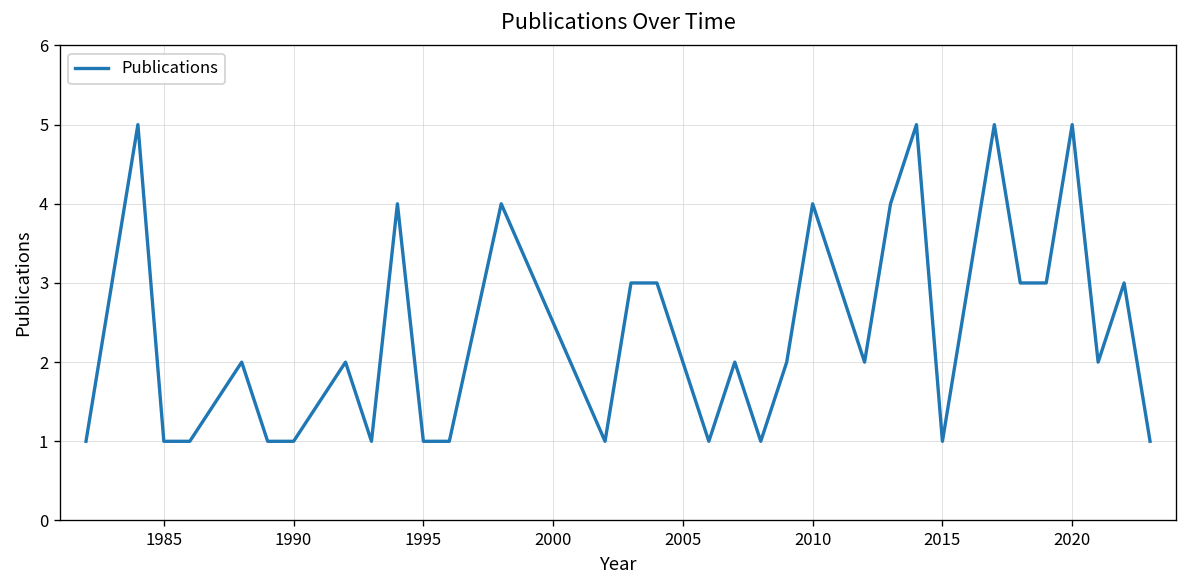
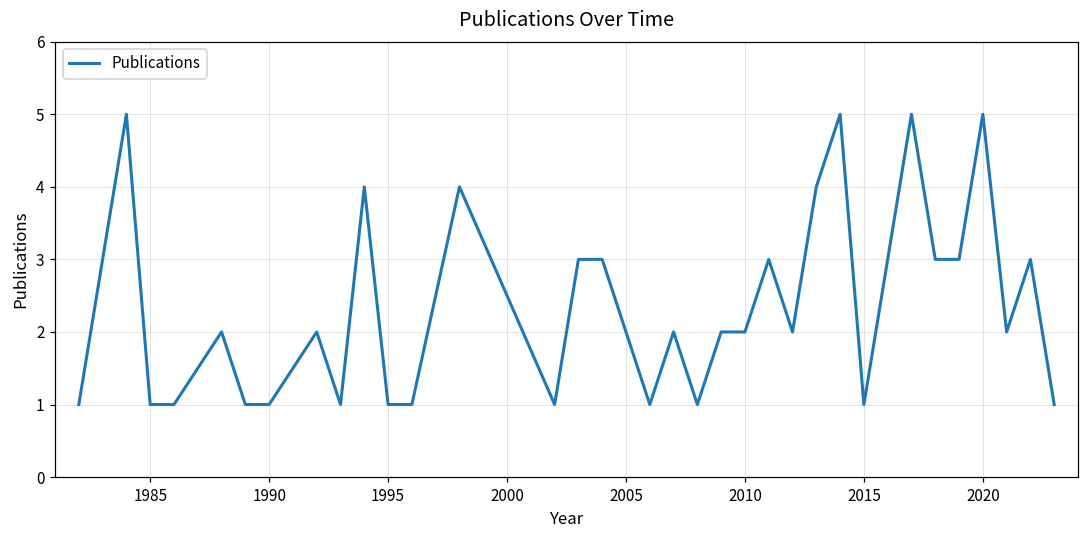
  {
    "1985": 1,
    "1990": 1,
    "1995": 1,
-   "2010": 4,
+   "2010": 2,
    "2015": 1,
    "2020": 5
  }
